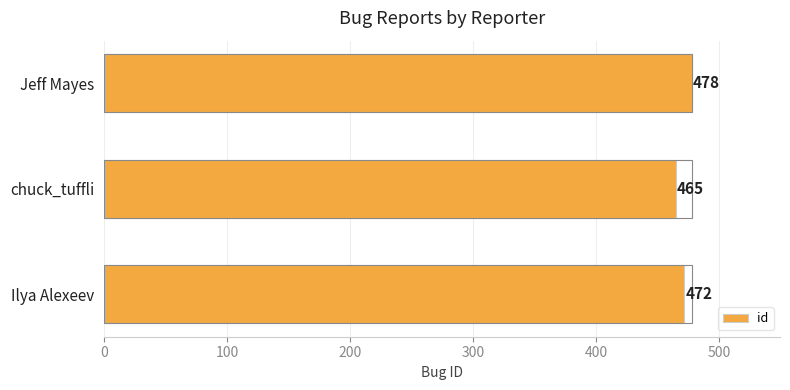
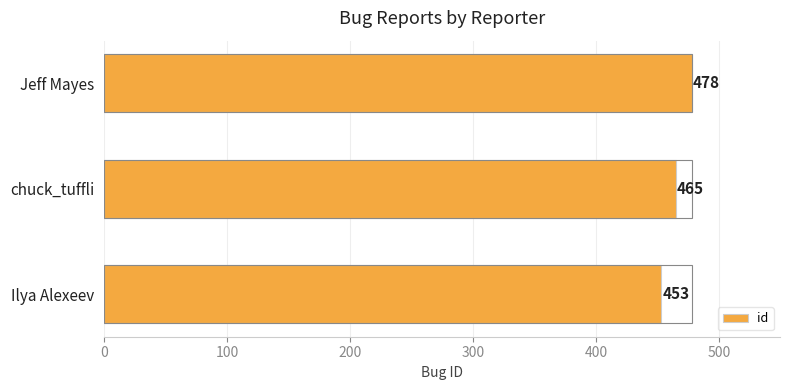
  {
    "id": {
      "Jeff Mayes": 478,
-     "Ilya Alexeev": 472
+     "Ilya Alexeev": 453
    }
  }
